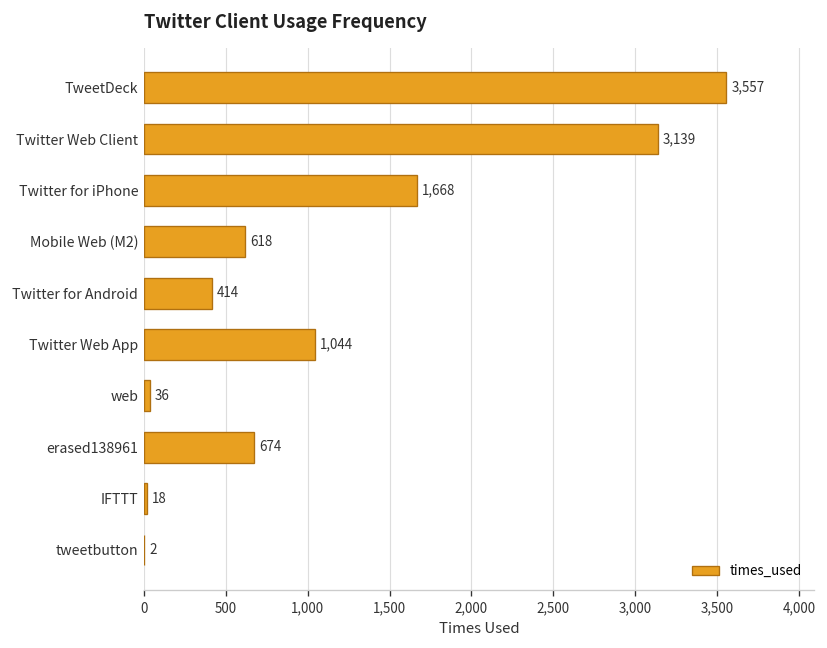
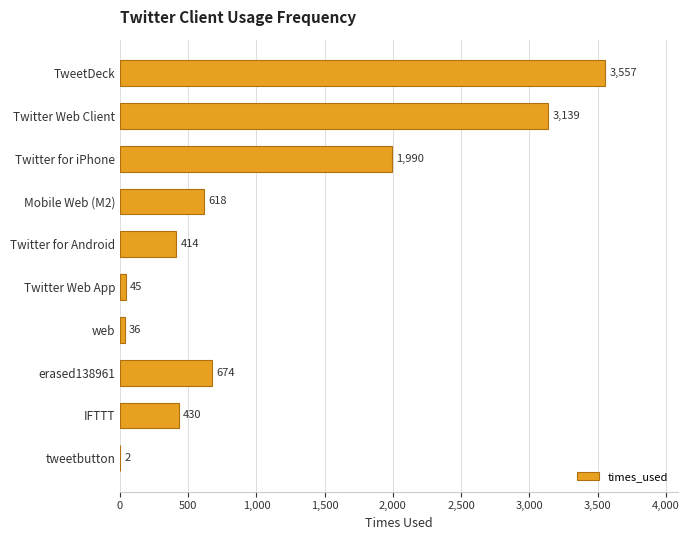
  {
    "TweetDeck": "3,557",
    "Twitter Web Client": "3,139",
-   "Twitter for iPhone": "1,668",
+   "Twitter for iPhone": "1,990",
    "Mobile Web (M2)": "618",
    "Twitter for Android": "414",
-   "Twitter Web App": "1,044",
+   "Twitter Web App": "45",
    "web": "36",
    "erased138961": "674",
-   "IFTTT": "18",
+   "IFTTT": "430",
    "tweetbutton": "2"
  }
